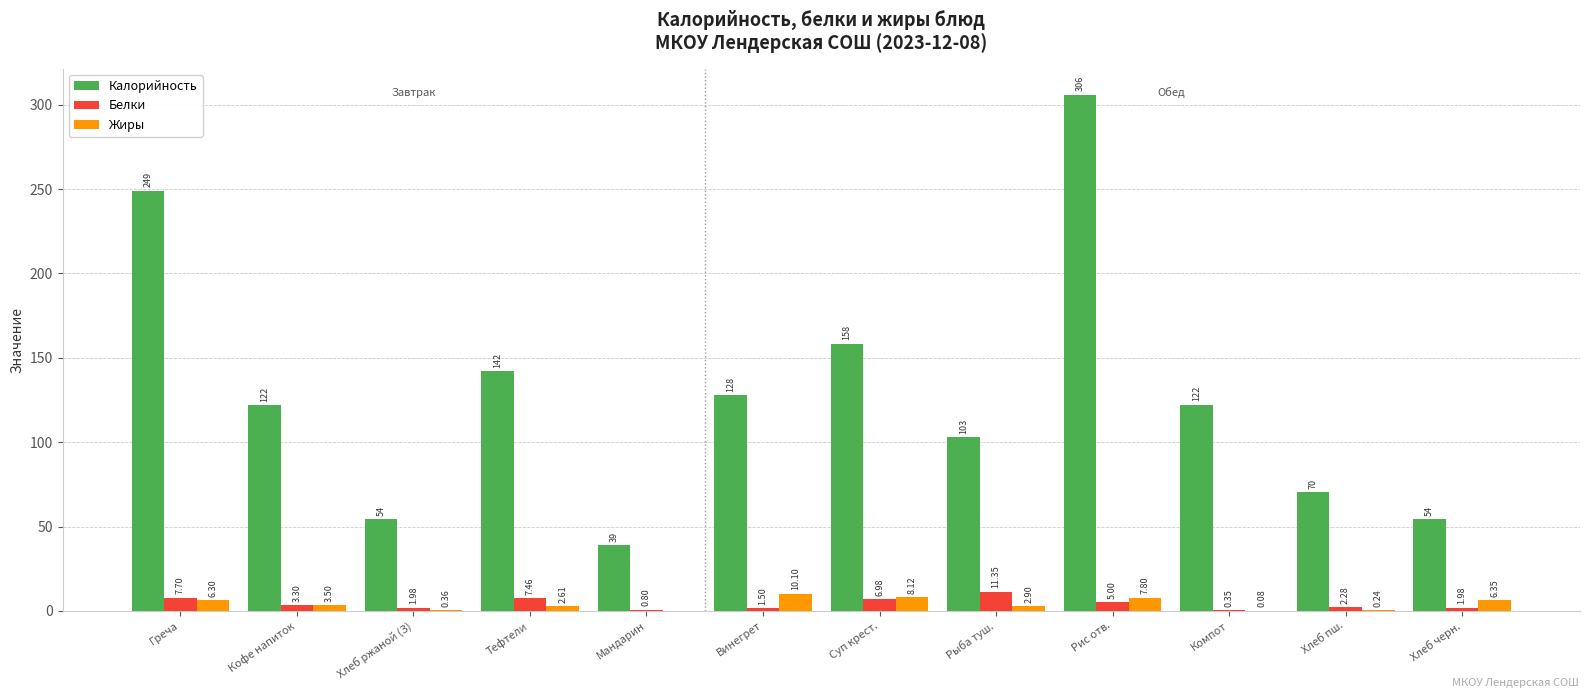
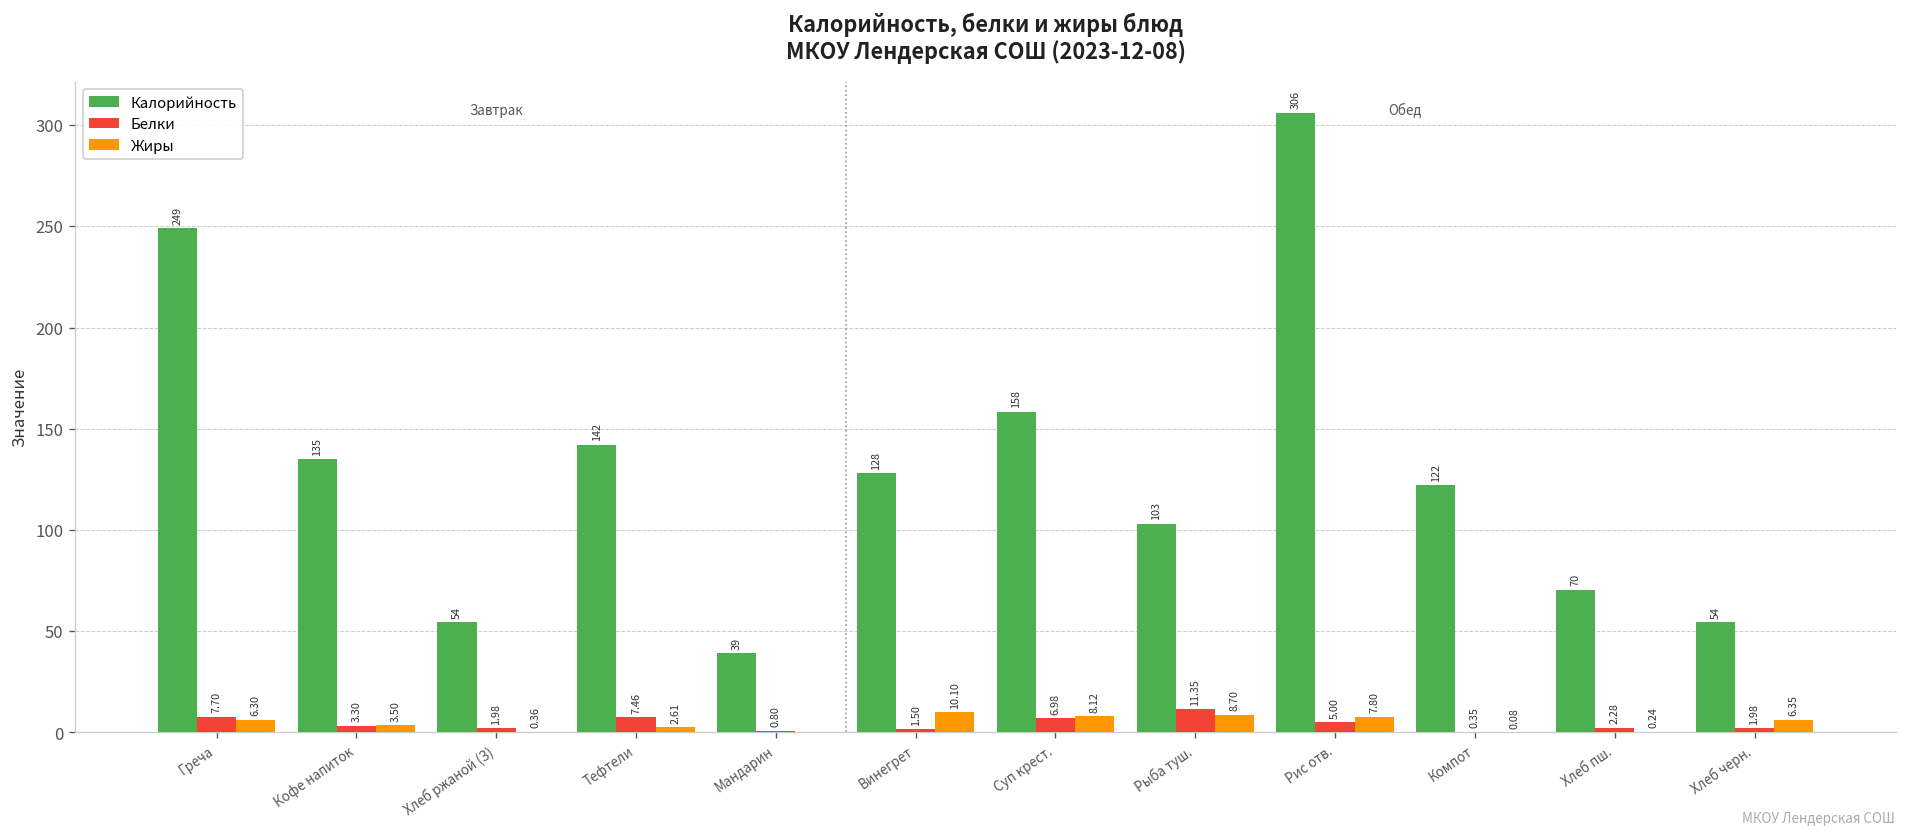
  {
    "Калорийность": {
      "Греча": 249,
-     "Кофе напиток": 122,
+     "Кофе напиток": 135,
      "Хлеб ржаной (З)": 54,
      "Тефтели": 142,
      "Мандарин": 39,
      "Винегрет": 128,
      "Суп крест.": 158,
      "Рыба туш.": 103,
      "Рис отв.": 306,
      "Компот": 122,
      "Хлеб пш.": 70,
      "Хлеб черн.": 54
    },
    "Белки": {
      "Греча": 7.70,
      "Кофе напиток": 3.30,
      "Хлеб ржаной (З)": 1.98,
      "Тефтели": 7.46,
      "Мандарин": 0.80,
      "Винегрет": 1.50,
      "Суп крест.": 6.98,
      "Рыба туш.": 11.35,
      "Рис отв.": 5.00,
      "Компот": 0.35,
      "Хлеб пш.": 2.28,
      "Хлеб черн.": 1.98
    },
    "Жиры": {
      "Греча": 6.30,
      "Кофе напиток": 3.50,
      "Хлеб ржаной (З)": 0.36,
      "Тефтели": 2.61,
      "Винегрет": 10.10,
      "Суп крест.": 8.12,
-     "Рыба туш.": 2.90,
+     "Рыба туш.": 8.70,
      "Рис отв.": 7.80,
      "Компот": 0.08,
      "Хлеб пш.": 0.24,
      "Хлеб черн.": 6.35
    }
  }
